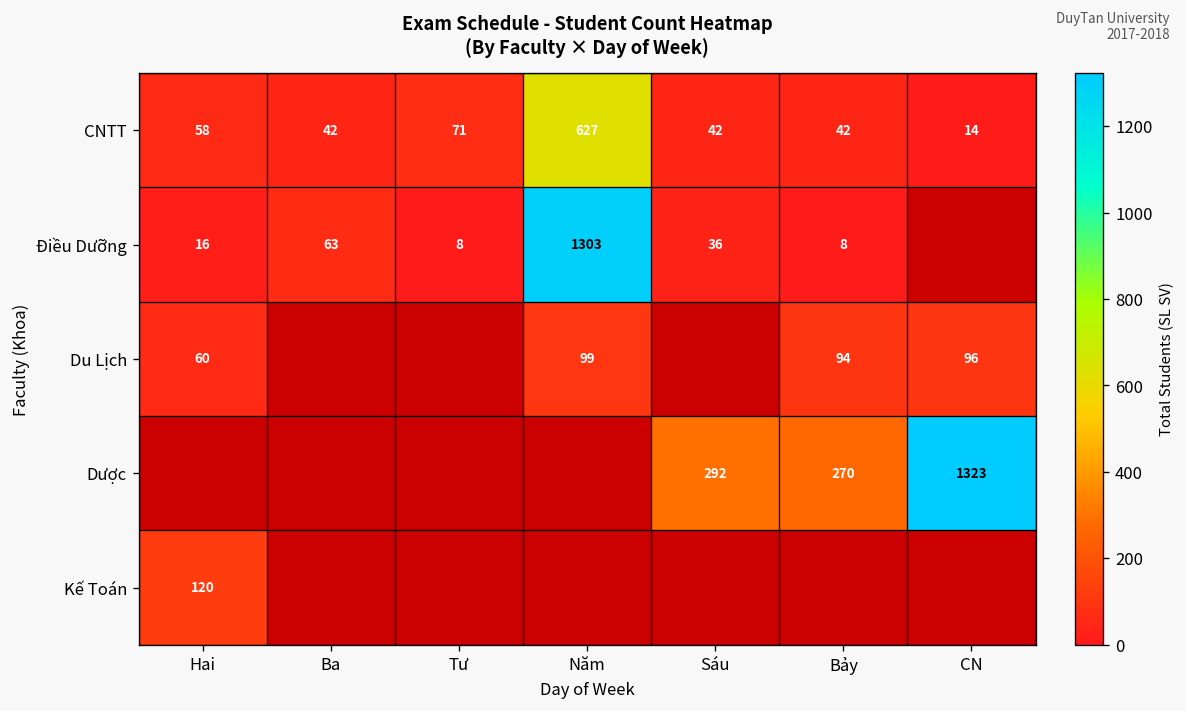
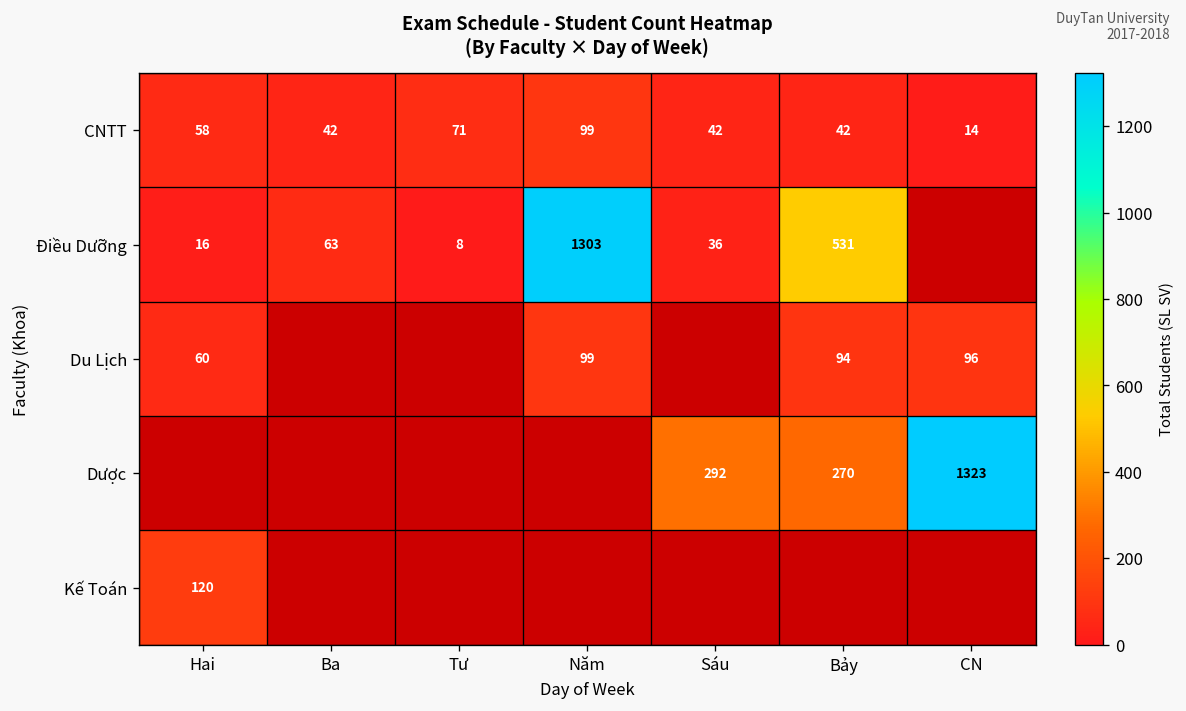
  {
    "CNTT": {
      "Hai": 58,
      "Ba": 42,
      "Tư": 71,
-     "Năm": 627,
+     "Năm": 99,
      "Sáu": 42,
      "Bảy": 42,
      "CN": 14
    },
    "Điều Dưỡng": {
      "Hai": 16,
      "Ba": 63,
      "Tư": 8,
      "Năm": 1303,
      "Sáu": 36,
-     "Bảy": 8
+     "Bảy": 531
    },
    "Du Lịch": {
      "Hai": 60,
      "Năm": 99,
      "Bảy": 94,
      "CN": 96
    },
    "Dược": {
      "Sáu": 292,
      "Bảy": 270,
      "CN": 1323
    },
    "Kế Toán": {
      "Hai": 120
    }
  }
